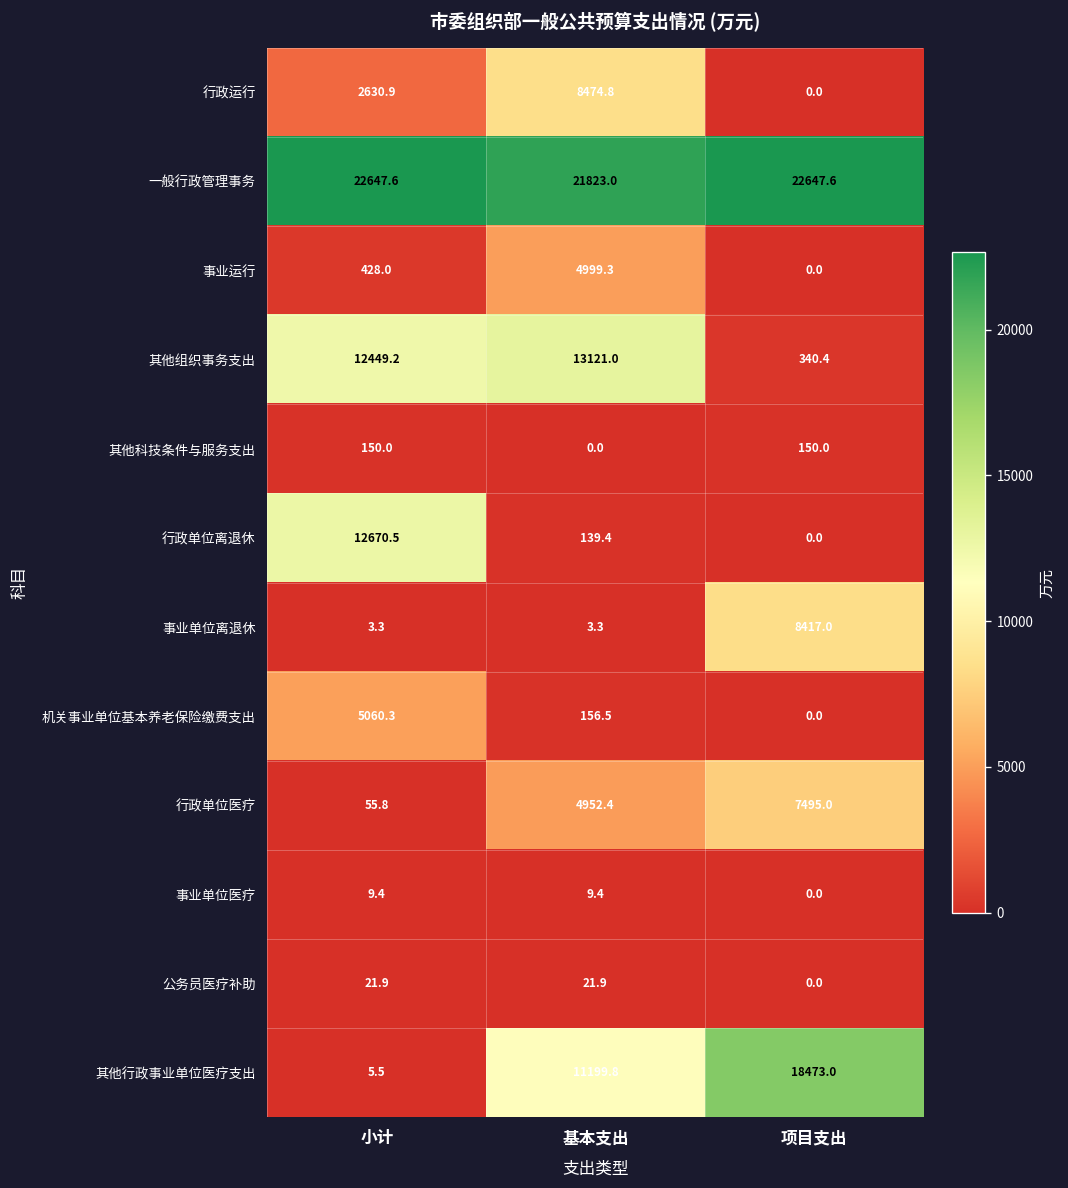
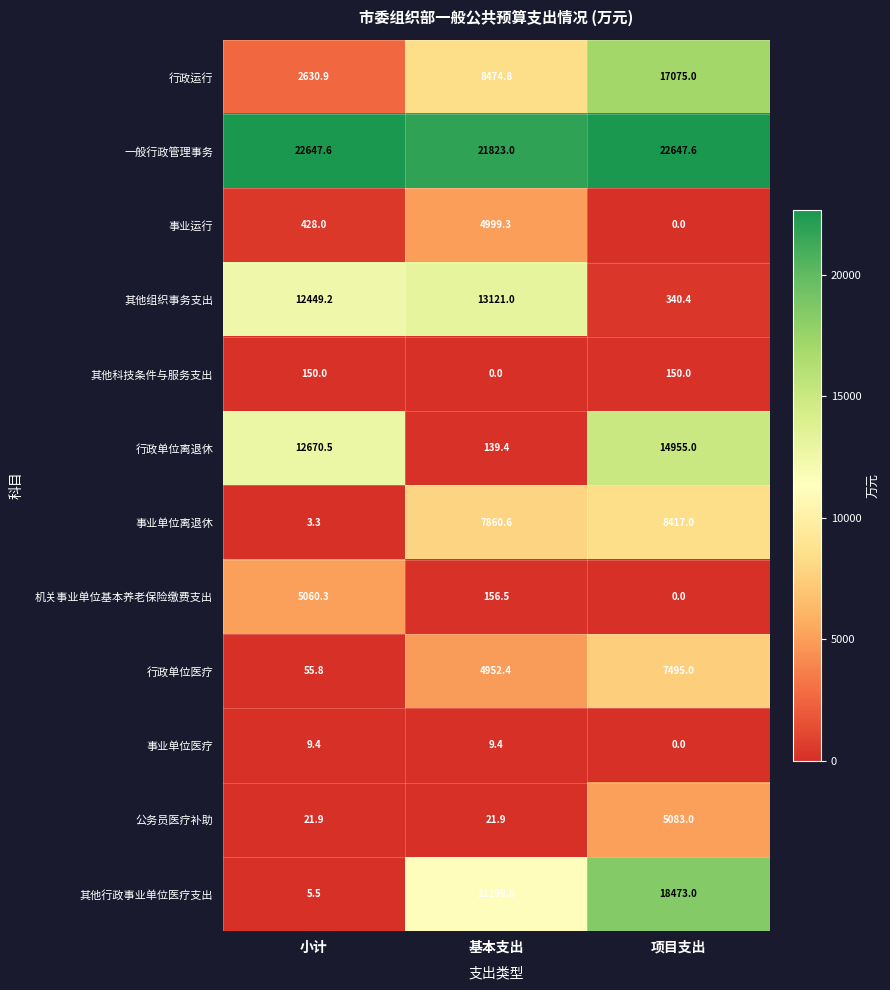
  {
    "行政运行": {
      "小计": 2630.9,
      "基本支出": 8474.8,
-     "项目支出": 0.0
+     "项目支出": 17075.0
    },
    "一般行政管理事务": {
      "小计": 22647.6,
      "基本支出": 21823.0,
      "项目支出": 22647.6
    },
    "事业运行": {
      "小计": 428.0,
      "基本支出": 4999.3,
      "项目支出": 0.0
    },
    "其他组织事务支出": {
      "小计": 12449.2,
      "基本支出": 13121.0,
      "项目支出": 340.4
    },
    "其他科技条件与服务支出": {
      "小计": 150.0,
      "基本支出": 0.0,
      "项目支出": 150.0
    },
    "行政单位离退休": {
      "小计": 12670.5,
      "基本支出": 139.4,
-     "项目支出": 0.0
+     "项目支出": 14955.0
    },
    "事业单位离退休": {
      "小计": 3.3,
-     "基本支出": 3.3,
+     "基本支出": 7860.6,
      "项目支出": 8417.0
    },
    "机关事业单位基本养老保险缴费支出": {
      "小计": 5060.3,
      "基本支出": 156.5,
      "项目支出": 0.0
    },
    "行政单位医疗": {
      "小计": 55.8,
      "基本支出": 4952.4,
      "项目支出": 7495.0
    },
    "事业单位医疗": {
      "小计": 9.4,
      "基本支出": 9.4,
      "项目支出": 0.0
    },
    "公务员医疗补助": {
      "小计": 21.9,
      "基本支出": 21.9,
-     "项目支出": 0.0
+     "项目支出": 5083.0
    },
    "其他行政事业单位医疗支出": {
      "小计": 5.5,
      "基本支出": 11199.8,
      "项目支出": 18473.0
    }
  }
